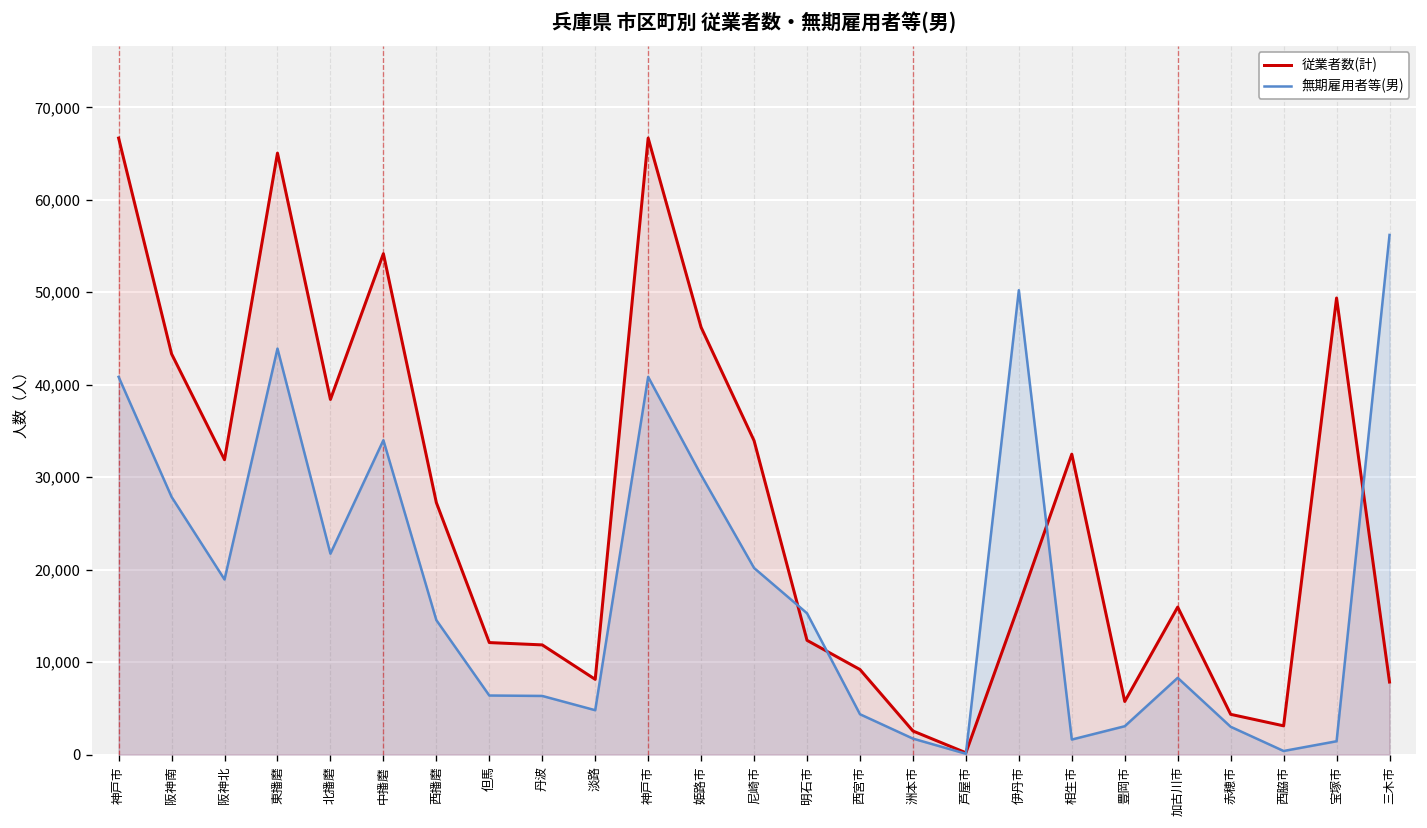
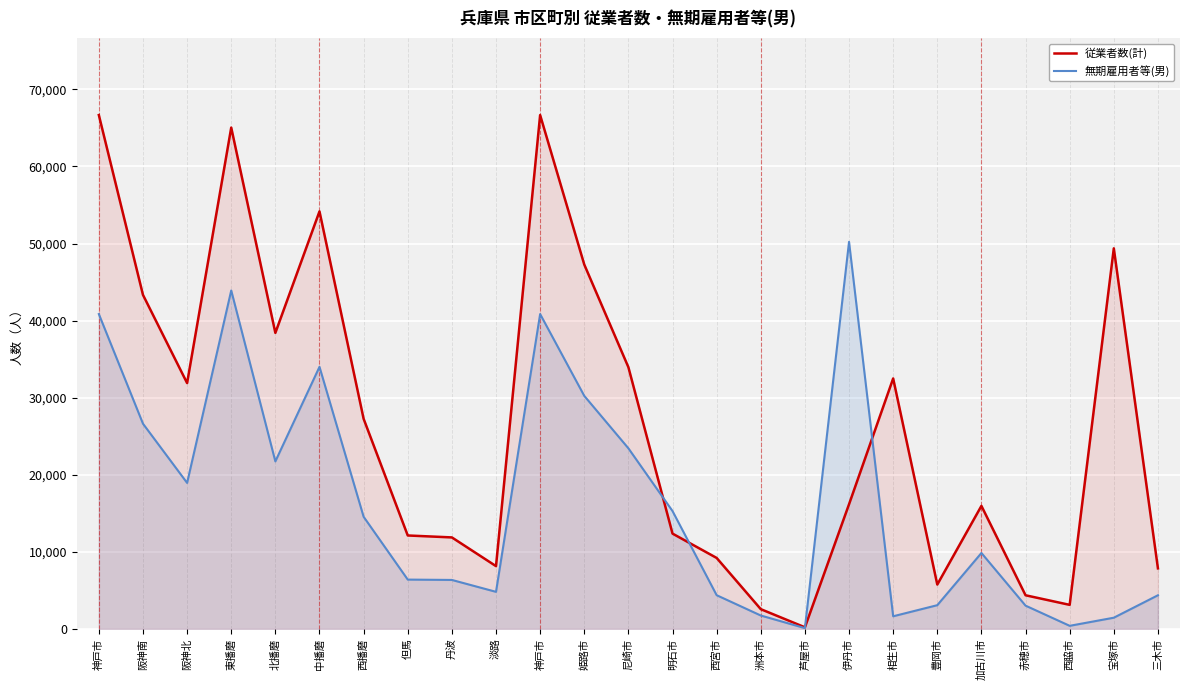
  {
    "従業者数(計)": {
      "阪神南": "43,000",
      "阪神北": "32,000",
      "東播磨": "65,000",
      "北播磨": "38,000",
      "中播磨": "54,000",
      "西播磨": "27,000",
      "但馬": "12,000",
      "丹波": "12,000",
      "淡路": "8,000",
-     "姫路市": "46,000",
+     "姫路市": "47,000",
      "尼崎市": "34,000",
      "明石市": "12,000",
      "西宮市": "9,000",
      "洲本市": "3,000",
      "伊丹市": "16,000",
      "相生市": "32,000",
      "豊岡市": "6,000",
      "加古川市": "16,000",
      "赤穂市": "4,000",
      "西脇市": "3,000",
      "宝塚市": "49,000",
      "三木市": "8,000"
    },
    "無期雇用者等(男)": {
-     "阪神南": "28,000",
+     "阪神南": "27,000",
      "阪神北": "19,000",
      "東播磨": "44,000",
      "北播磨": "22,000",
      "中播磨": "34,000",
      "西播磨": "15,000",
      "但馬": "6,000",
      "丹波": "6,000",
      "淡路": "5,000",
      "姫路市": "30,000",
-     "尼崎市": "20,000",
+     "尼崎市": "23,000",
      "明石市": "15,000",
      "西宮市": "4,000",
      "洲本市": "2,000",
      "伊丹市": "50,000",
      "相生市": "2,000",
      "豊岡市": "3,000",
-     "加古川市": "8,000",
+     "加古川市": "10,000",
      "赤穂市": "3,000",
      "西脇市": "0",
      "宝塚市": "1,000",
-     "三木市": "56,000"
+     "三木市": "4,000"
    }
  }
